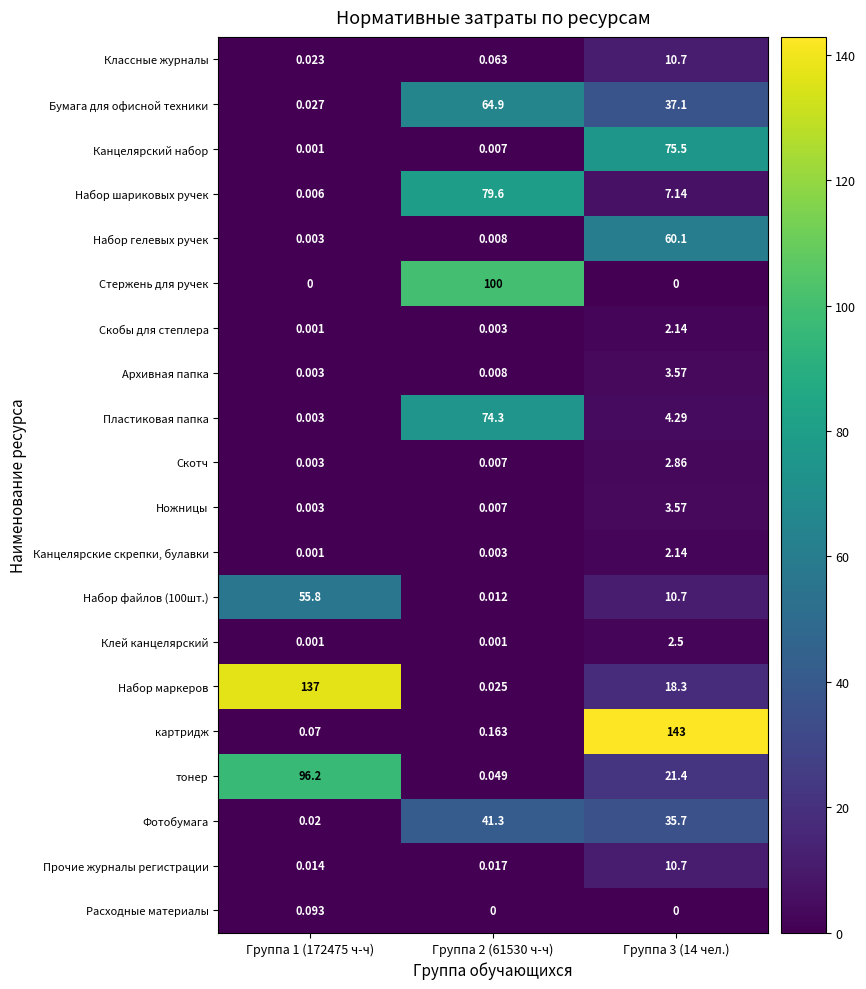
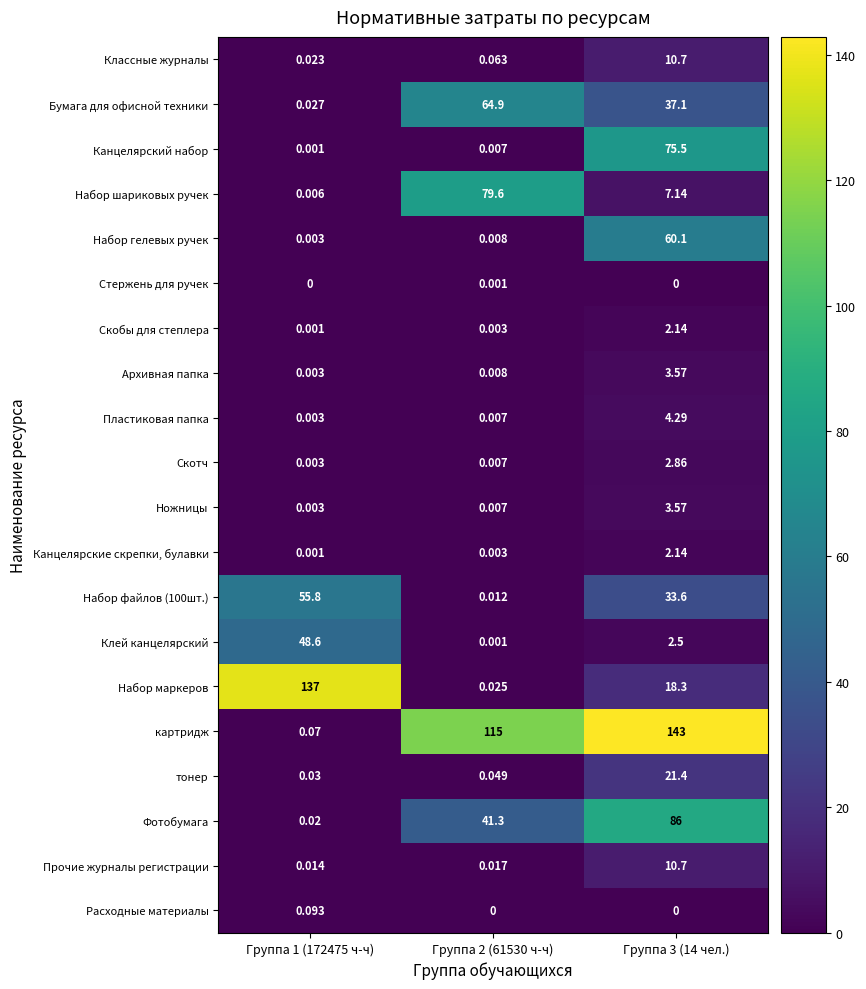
  {
    "Классные журналы": {
      "Группа 1 (172475 ч-ч)": 0.023,
      "Группа 2 (61530 ч-ч)": 0.063,
      "Группа 3 (14 чел.)": 10.7
    },
    "Бумага для офисной техники": {
      "Группа 1 (172475 ч-ч)": 0.027,
      "Группа 2 (61530 ч-ч)": 64.9,
      "Группа 3 (14 чел.)": 37.1
    },
    "Канцелярский набор": {
      "Группа 1 (172475 ч-ч)": 0.001,
      "Группа 2 (61530 ч-ч)": 0.007,
      "Группа 3 (14 чел.)": 75.5
    },
    "Набор шариковых ручек": {
      "Группа 1 (172475 ч-ч)": 0.006,
      "Группа 2 (61530 ч-ч)": 79.6,
      "Группа 3 (14 чел.)": 7.14
    },
    "Набор гелевых ручек": {
      "Группа 1 (172475 ч-ч)": 0.003,
      "Группа 2 (61530 ч-ч)": 0.008,
      "Группа 3 (14 чел.)": 60.1
    },
    "Стержень для ручек": {
      "Группа 1 (172475 ч-ч)": 0,
-     "Группа 2 (61530 ч-ч)": 100,
+     "Группа 2 (61530 ч-ч)": 0.001,
      "Группа 3 (14 чел.)": 0
    },
    "Скобы для степлера": {
      "Группа 1 (172475 ч-ч)": 0.001,
      "Группа 2 (61530 ч-ч)": 0.003,
      "Группа 3 (14 чел.)": 2.14
    },
    "Архивная папка": {
      "Группа 1 (172475 ч-ч)": 0.003,
      "Группа 2 (61530 ч-ч)": 0.008,
      "Группа 3 (14 чел.)": 3.57
    },
    "Пластиковая папка": {
      "Группа 1 (172475 ч-ч)": 0.003,
-     "Группа 2 (61530 ч-ч)": 74.3,
+     "Группа 2 (61530 ч-ч)": 0.007,
      "Группа 3 (14 чел.)": 4.29
    },
    "Скотч": {
      "Группа 1 (172475 ч-ч)": 0.003,
      "Группа 2 (61530 ч-ч)": 0.007,
      "Группа 3 (14 чел.)": 2.86
    },
    "Ножницы": {
      "Группа 1 (172475 ч-ч)": 0.003,
      "Группа 2 (61530 ч-ч)": 0.007,
      "Группа 3 (14 чел.)": 3.57
    },
    "Канцелярские скрепки, булавки": {
      "Группа 1 (172475 ч-ч)": 0.001,
      "Группа 2 (61530 ч-ч)": 0.003,
      "Группа 3 (14 чел.)": 2.14
    },
    "Набор файлов (100шт.)": {
      "Группа 1 (172475 ч-ч)": 55.8,
      "Группа 2 (61530 ч-ч)": 0.012,
-     "Группа 3 (14 чел.)": 10.7
+     "Группа 3 (14 чел.)": 33.6
    },
    "Клей канцелярский": {
-     "Группа 1 (172475 ч-ч)": 0.001,
+     "Группа 1 (172475 ч-ч)": 48.6,
      "Группа 2 (61530 ч-ч)": 0.001,
      "Группа 3 (14 чел.)": 2.5
    },
    "Набор маркеров": {
      "Группа 1 (172475 ч-ч)": 137,
      "Группа 2 (61530 ч-ч)": 0.025,
      "Группа 3 (14 чел.)": 18.3
    },
    "картридж": {
      "Группа 1 (172475 ч-ч)": 0.07,
-     "Группа 2 (61530 ч-ч)": 0.163,
+     "Группа 2 (61530 ч-ч)": 115,
      "Группа 3 (14 чел.)": 143
    },
    "тонер": {
-     "Группа 1 (172475 ч-ч)": 96.2,
+     "Группа 1 (172475 ч-ч)": 0.03,
      "Группа 2 (61530 ч-ч)": 0.049,
      "Группа 3 (14 чел.)": 21.4
    },
    "Фотобумага": {
      "Группа 1 (172475 ч-ч)": 0.02,
      "Группа 2 (61530 ч-ч)": 41.3,
-     "Группа 3 (14 чел.)": 35.7
+     "Группа 3 (14 чел.)": 86
    },
    "Прочие журналы регистрации": {
      "Группа 1 (172475 ч-ч)": 0.014,
      "Группа 2 (61530 ч-ч)": 0.017,
      "Группа 3 (14 чел.)": 10.7
    },
    "Расходные материалы": {
      "Группа 1 (172475 ч-ч)": 0.093,
      "Группа 2 (61530 ч-ч)": 0,
      "Группа 3 (14 чел.)": 0
    }
  }
